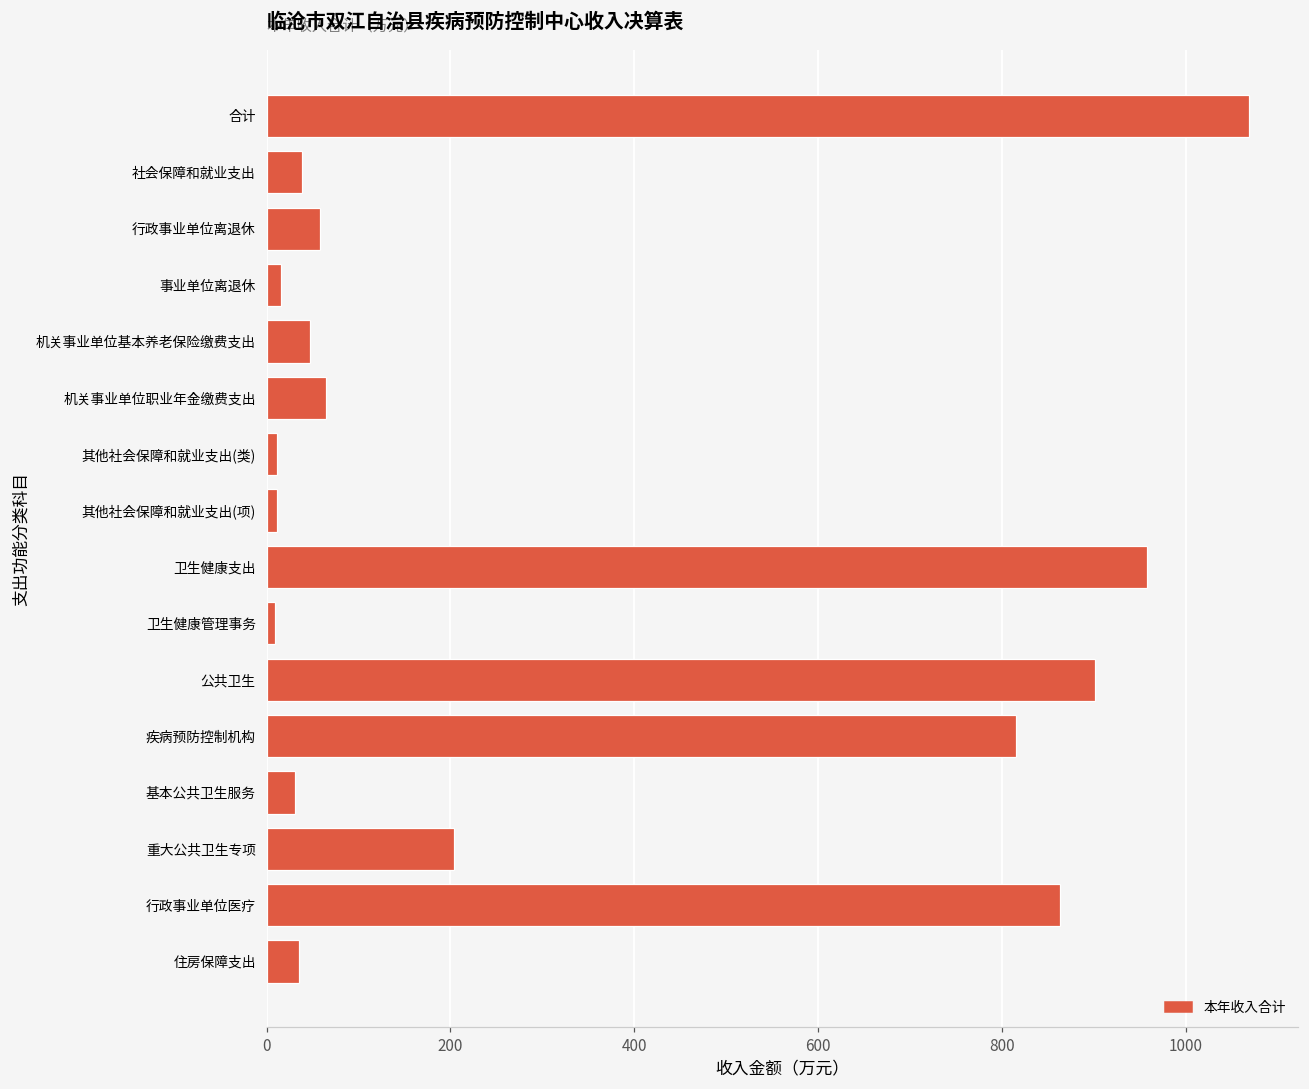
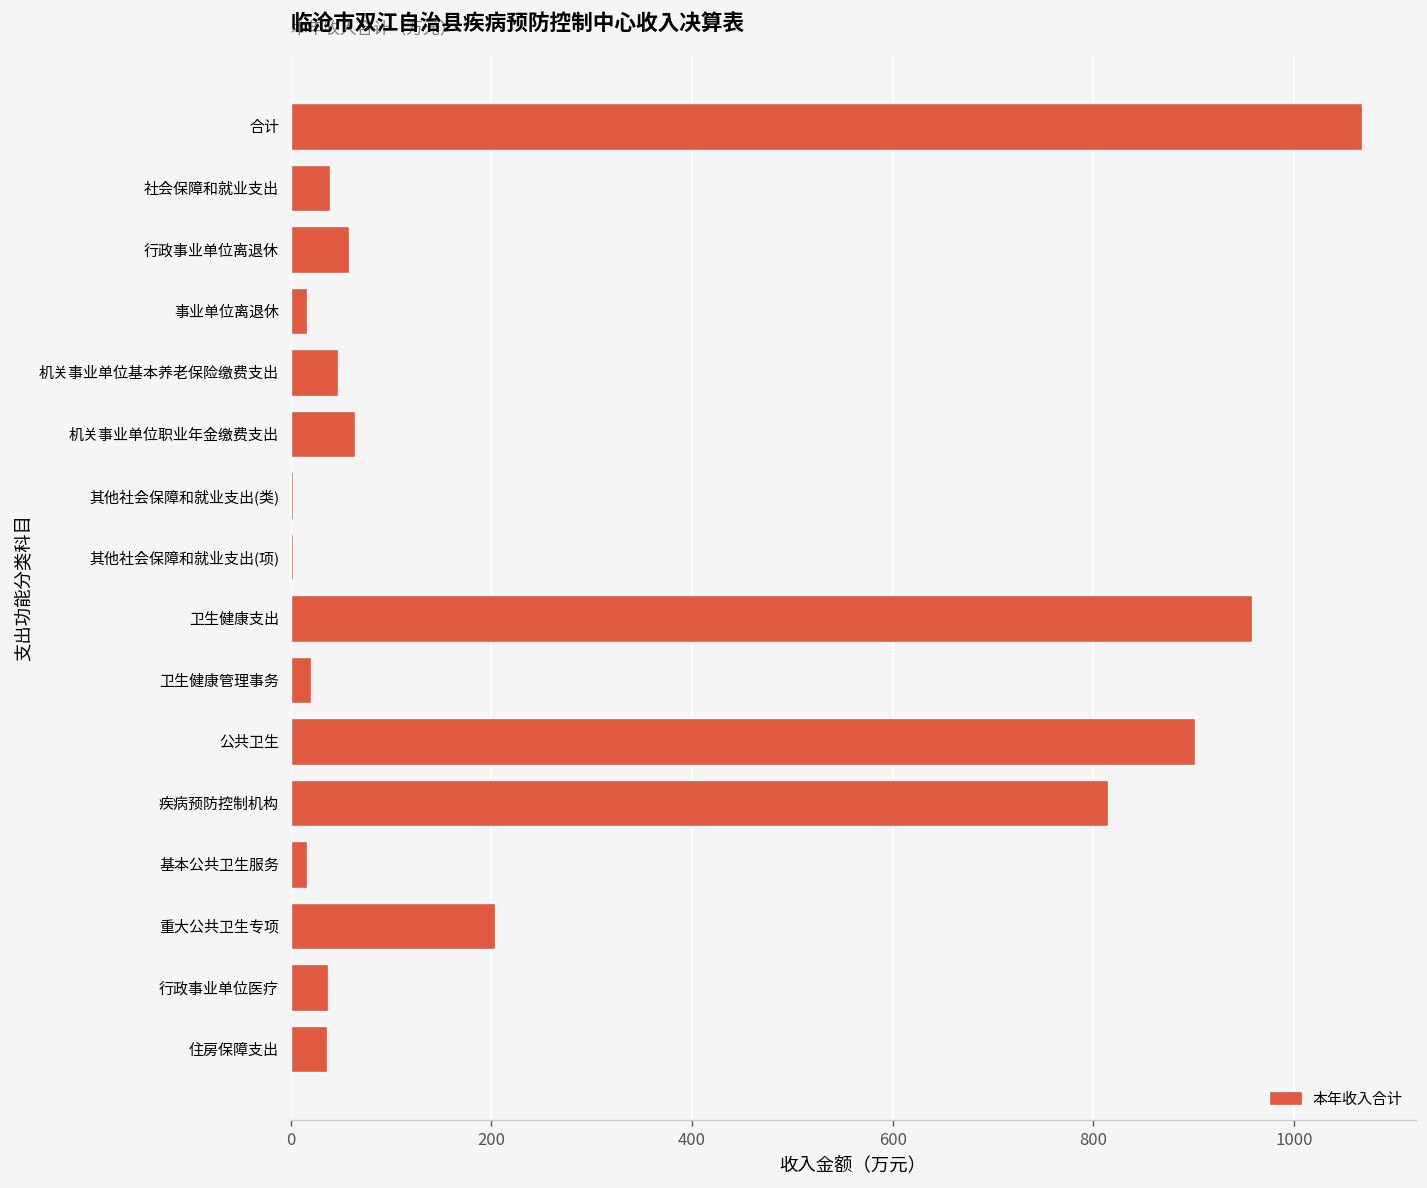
  {
    "合计": 1070,
    "社会保障和就业支出": 40,
    "行政事业单位离退休": 60,
    "事业单位离退休": 20,
    "机关事业单位基本养老保险缴费支出": 50,
    "机关事业单位职业年金缴费支出": 60,
-   "其他社会保障和就业支出(类)": 10,
-   "其他社会保障和就业支出(项)": 10,
+   "其他社会保障和就业支出(类)": 0,
+   "其他社会保障和就业支出(项)": 0,
    "卫生健康支出": 960,
-   "卫生健康管理事务": 10,
+   "卫生健康管理事务": 20,
    "公共卫生": 900,
    "疾病预防控制机构": 810,
-   "基本公共卫生服务": 30,
+   "基本公共卫生服务": 20,
    "重大公共卫生专项": 200,
-   "行政事业单位医疗": 860,
+   "行政事业单位医疗": 40,
    "住房保障支出": 40
  }
